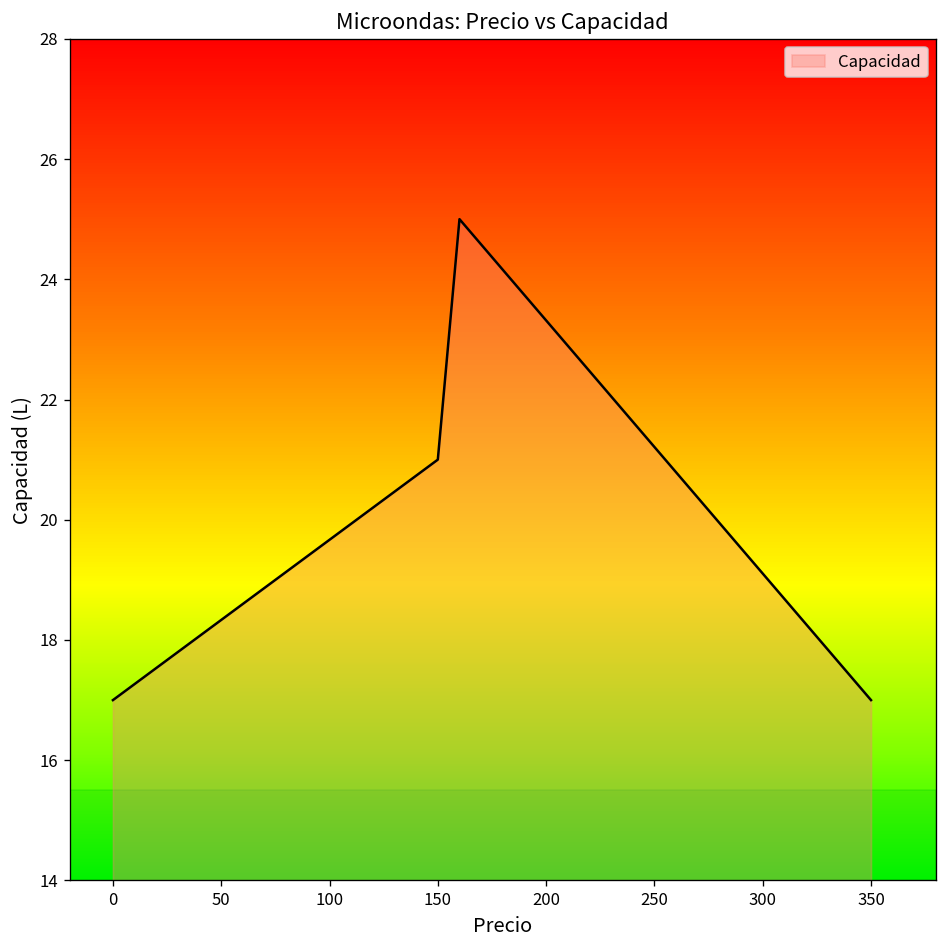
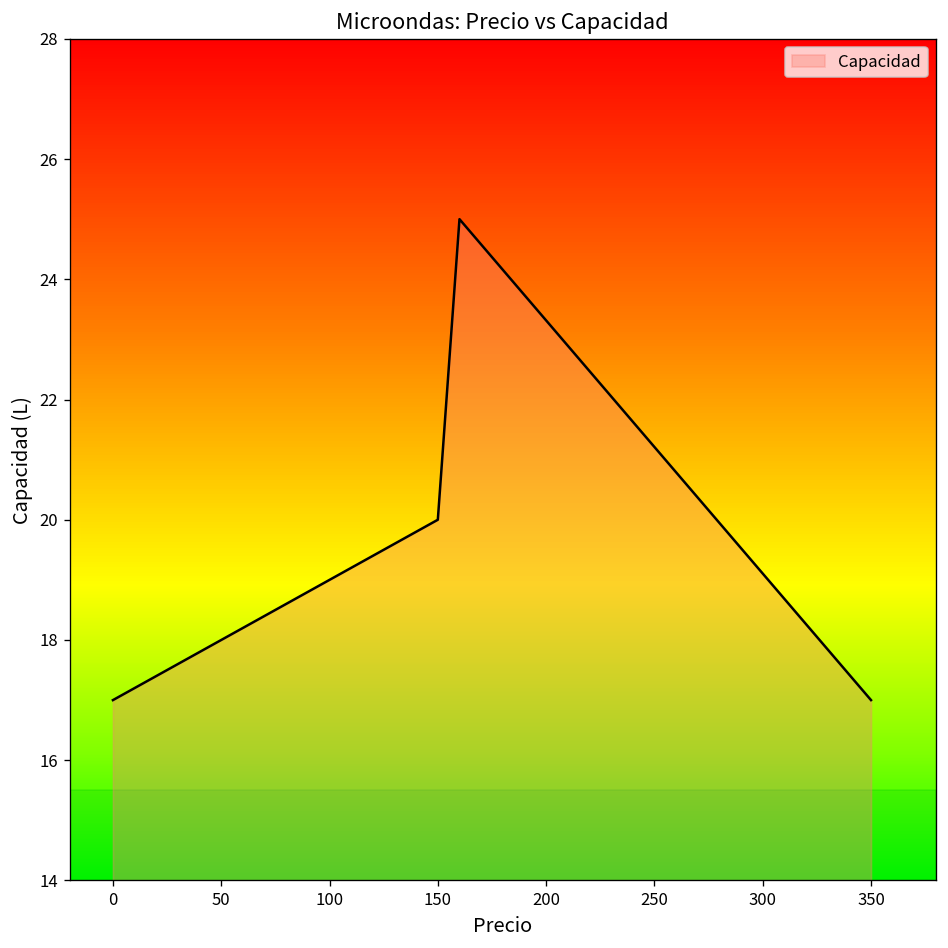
  {
    "0": 17,
-   "150": 21,
+   "150": 20,
    "350": 17
  }
